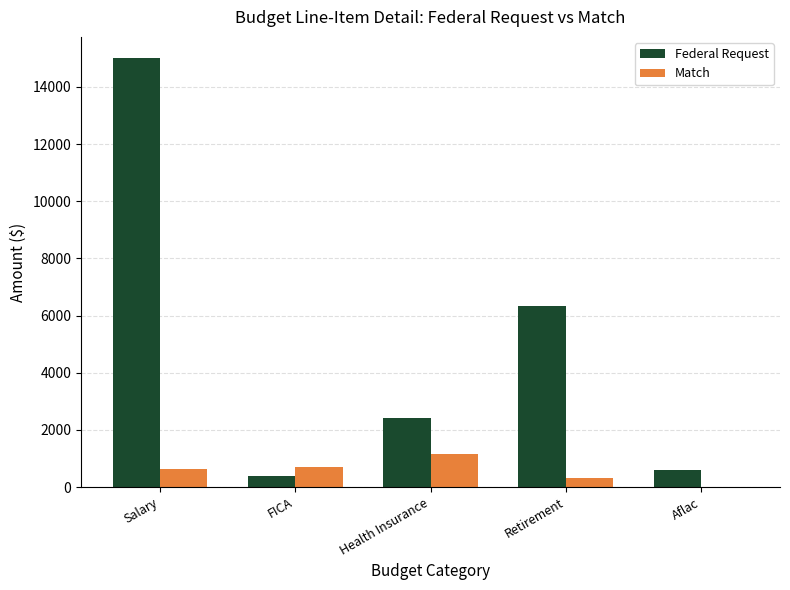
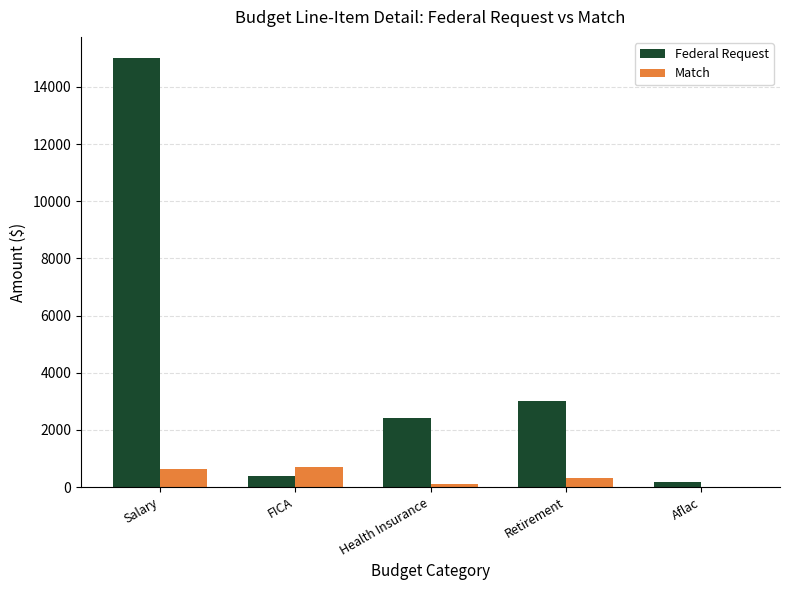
  {
    "Federal Request": {
      "Salary": 15000,
      "FICA": 400,
      "Health Insurance": 2400,
-     "Retirement": 6300,
-     "Aflac": 600
+     "Retirement": 3000,
+     "Aflac": 200
    },
    "Match": {
      "Salary": 600,
      "FICA": 700,
-     "Health Insurance": 1200,
+     "Health Insurance": 100,
      "Retirement": 300
    }
  }
